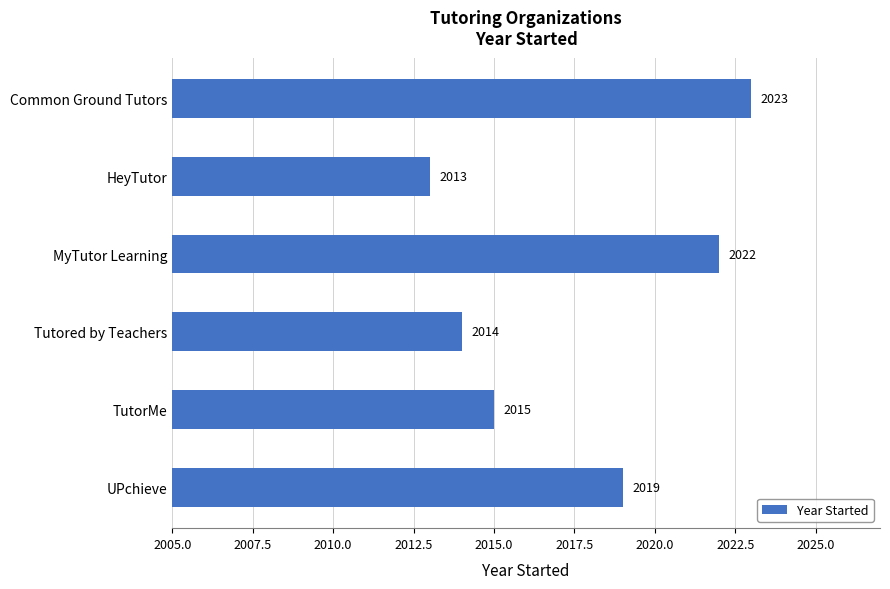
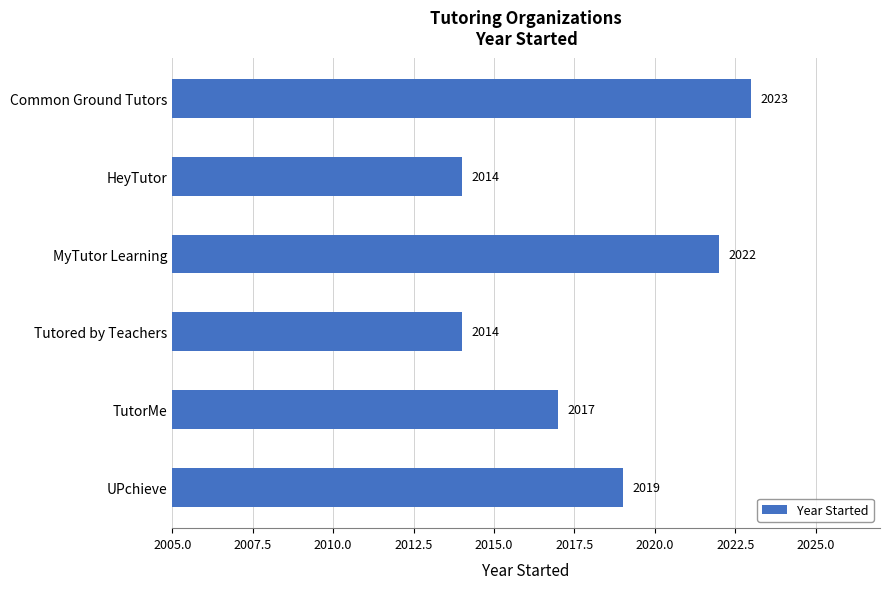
  {
    "Common Ground Tutors": 2023,
-   "HeyTutor": 2013,
+   "HeyTutor": 2014,
    "MyTutor Learning": 2022,
    "Tutored by Teachers": 2014,
-   "TutorMe": 2015,
+   "TutorMe": 2017,
    "UPchieve": 2019
  }
